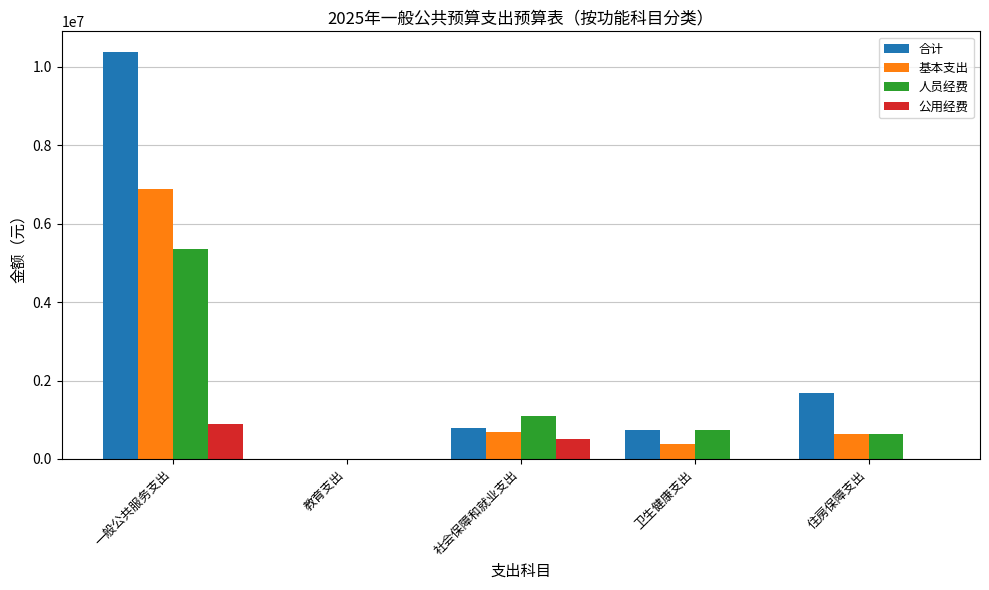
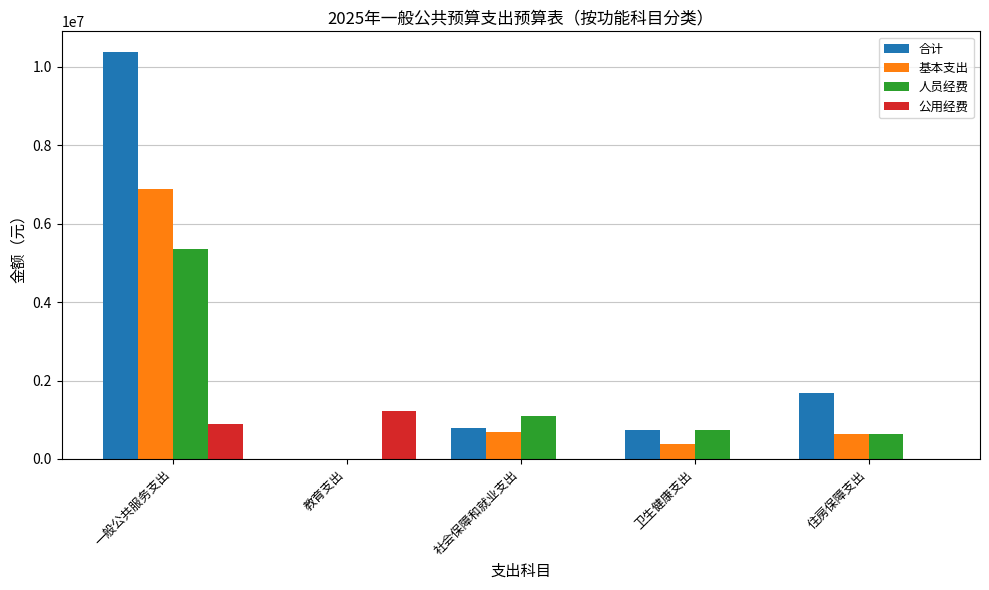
  {
    "合计": {
      "一般公共服务支出": 10400000,
      "社会保障和就业支出": 800000,
      "卫生健康支出": 700000,
      "住房保障支出": 1700000
    },
    "基本支出": {
      "一般公共服务支出": 6900000,
      "社会保障和就业支出": 700000,
      "卫生健康支出": 400000,
      "住房保障支出": 600000
    },
    "人员经费": {
      "一般公共服务支出": 5300000,
      "教育支出": 0,
      "社会保障和就业支出": 1100000,
      "卫生健康支出": 700000,
      "住房保障支出": 600000
    },
    "公用经费": {
      "一般公共服务支出": 900000,
-     "教育支出": 0,
-     "社会保障和就业支出": 500000,
+     "教育支出": 1200000,
+     "社会保障和就业支出": 0,
      "卫生健康支出": 0,
      "住房保障支出": 0
    }
  }
